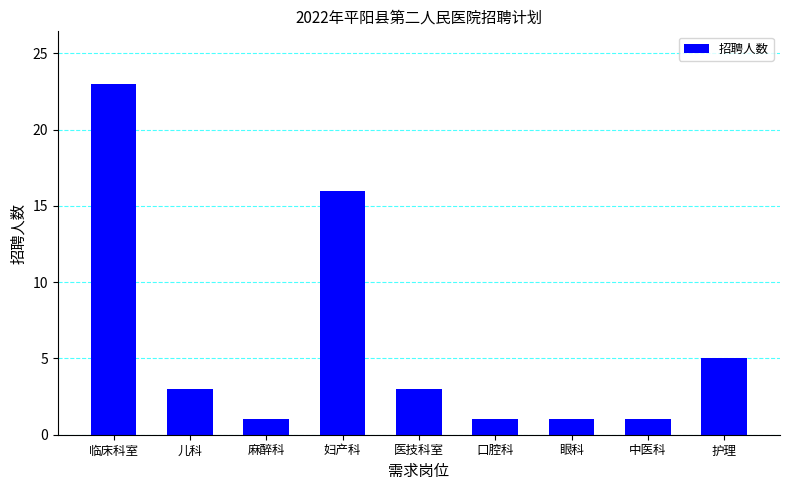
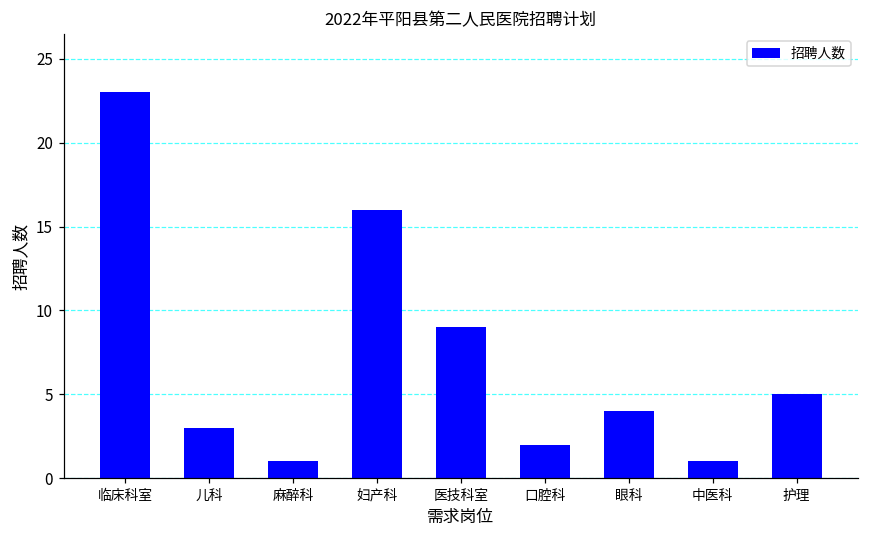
  {
    "临床科室": 23,
    "儿科": 3,
    "麻醉科": 1,
    "妇产科": 16,
-   "医技科室": 3,
-   "口腔科": 1,
-   "眼科": 1,
+   "医技科室": 9,
+   "口腔科": 2,
+   "眼科": 4,
    "中医科": 1,
    "护理": 5
  }
